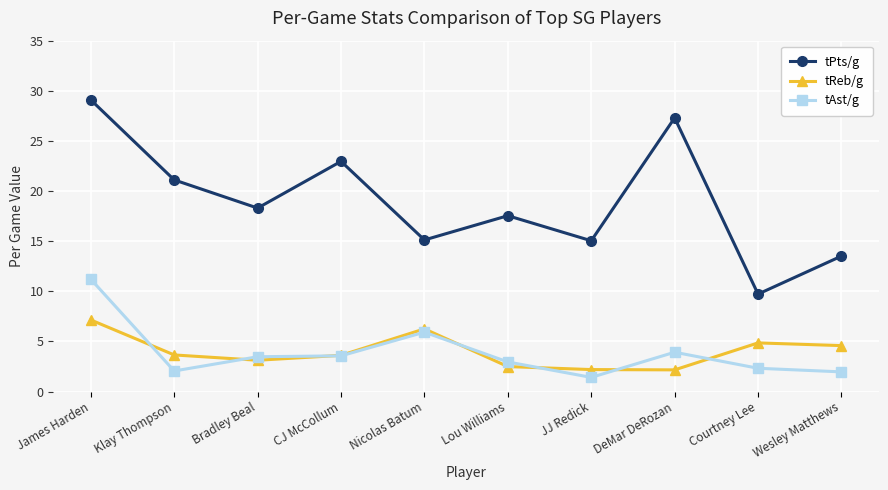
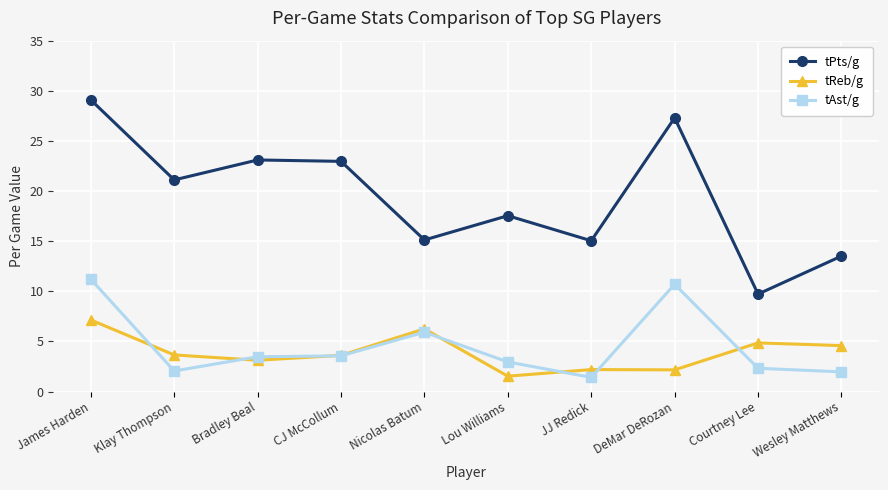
  {
    "tPts/g": {
      "James Harden": 29.1,
      "Klay Thompson": 21.1,
-     "Bradley Beal": 18.3,
+     "Bradley Beal": 23.1,
      "CJ McCollum": 23.0,
      "Nicolas Batum": 15.1,
      "Lou Williams": 17.5,
      "JJ Redick": 15.0,
      "DeMar DeRozan": 27.3,
      "Courtney Lee": 9.7,
      "Wesley Matthews": 13.5
    },
    "tReb/g": {
      "James Harden": 7.1,
      "Klay Thompson": 3.7,
      "Bradley Beal": 3.1,
      "Nicolas Batum": 6.3,
-     "Lou Williams": 2.5,
+     "Lou Williams": 1.5,
      "JJ Redick": 2.2,
      "DeMar DeRozan": 2.2,
      "Courtney Lee": 4.9,
      "Wesley Matthews": 4.6
    },
    "tAst/g": {
      "James Harden": 11.2,
      "Klay Thompson": 2.1,
      "Bradley Beal": 3.5,
      "Nicolas Batum": 5.9,
      "Lou Williams": 3.0,
      "JJ Redick": 1.4,
-     "DeMar DeRozan": 3.9,
+     "DeMar DeRozan": 10.7,
      "Courtney Lee": 2.3,
      "Wesley Matthews": 2.0
    }
  }
